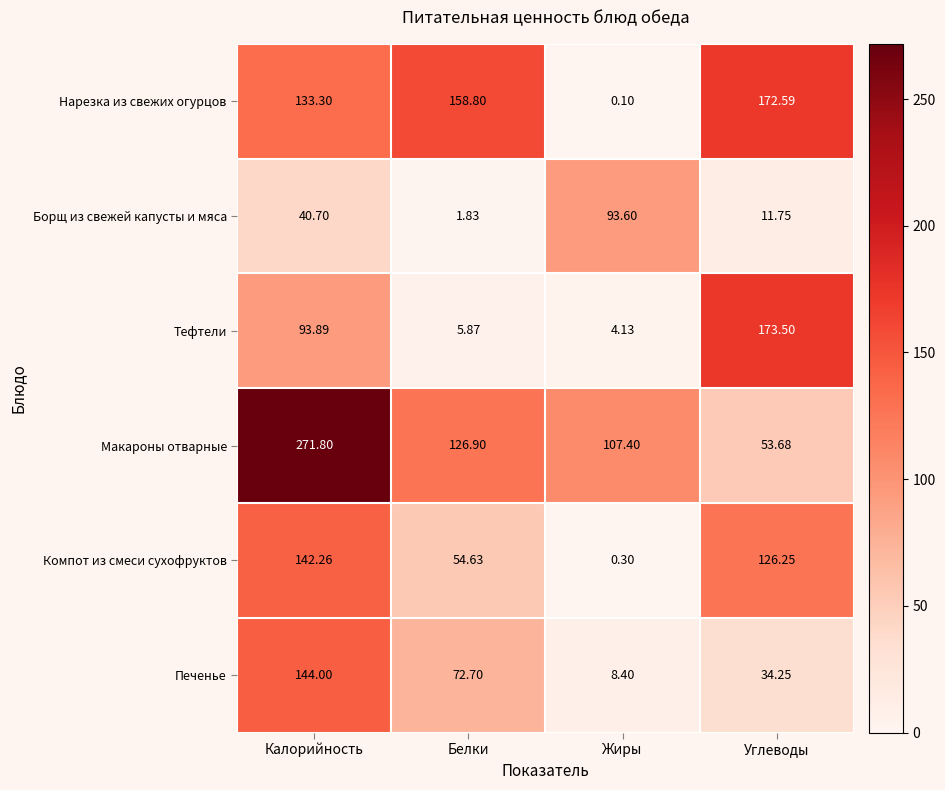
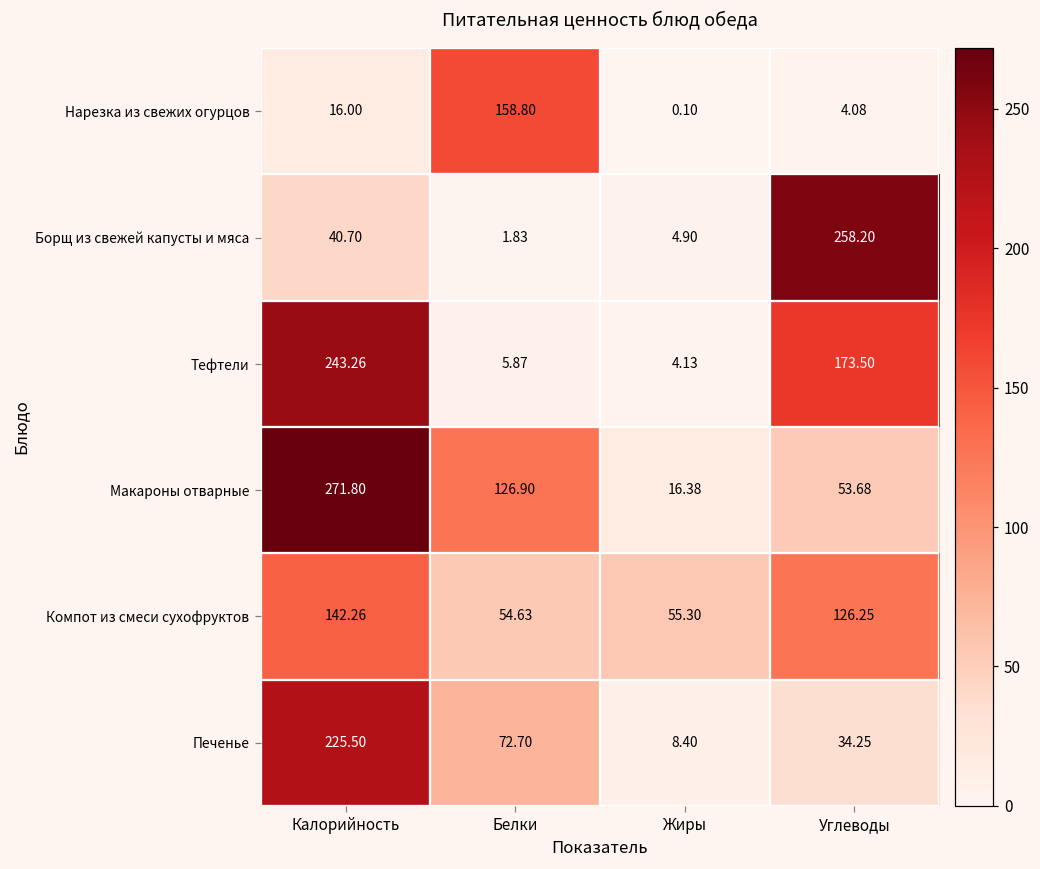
  {
    "Нарезка из свежих огурцов": {
-     "Калорийность": 133.30,
+     "Калорийность": 16.00,
      "Белки": 158.80,
      "Жиры": 0.10,
-     "Углеводы": 172.59
+     "Углеводы": 4.08
    },
    "Борщ из свежей капусты и мяса": {
      "Калорийность": 40.70,
      "Белки": 1.83,
-     "Жиры": 93.60,
-     "Углеводы": 11.75
+     "Жиры": 4.90,
+     "Углеводы": 258.20
    },
    "Тефтели": {
-     "Калорийность": 93.89,
+     "Калорийность": 243.26,
      "Белки": 5.87,
      "Жиры": 4.13,
      "Углеводы": 173.50
    },
    "Макароны отварные": {
      "Калорийность": 271.80,
      "Белки": 126.90,
-     "Жиры": 107.40,
+     "Жиры": 16.38,
      "Углеводы": 53.68
    },
    "Компот из смеси сухофруктов": {
      "Калорийность": 142.26,
      "Белки": 54.63,
-     "Жиры": 0.30,
+     "Жиры": 55.30,
      "Углеводы": 126.25
    },
    "Печенье": {
-     "Калорийность": 144.00,
+     "Калорийность": 225.50,
      "Белки": 72.70,
      "Жиры": 8.40,
      "Углеводы": 34.25
    }
  }
